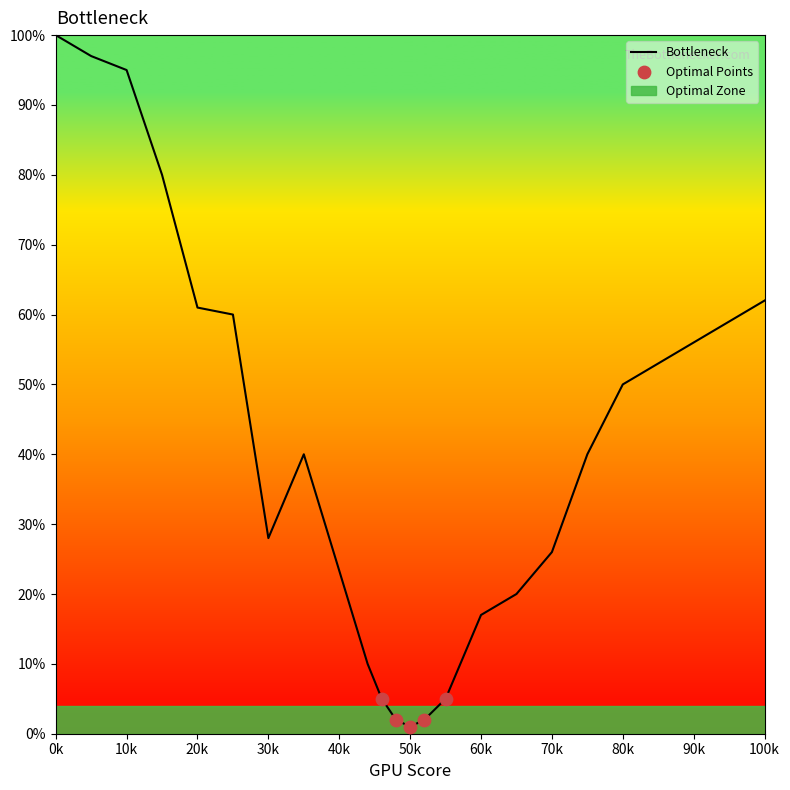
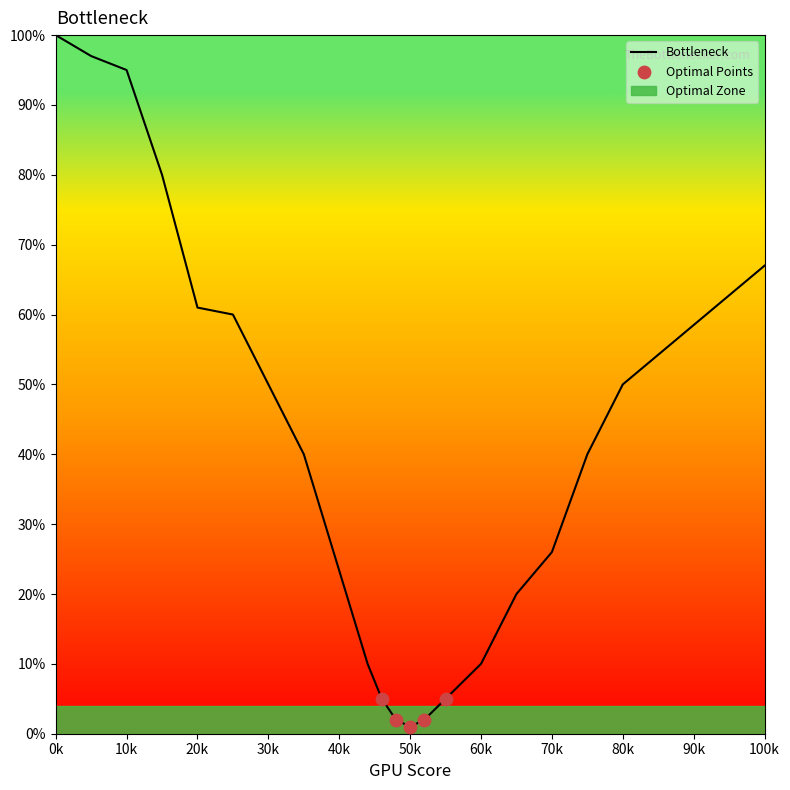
  {
    "Bottleneck": {
      "0k": "100%",
      "10k": "95%",
      "20k": "61%",
-     "30k": "28%",
-     "60k": "17%",
+     "30k": "50%",
+     "60k": "10%",
      "70k": "26%",
      "80k": "50%",
-     "100k": "62%"
+     "100k": "67%"
    },
    "Optimal Zone": {
      "0k": "4%",
      "10k": "4%",
      "20k": "4%",
      "30k": "4%",
      "50k": "4%",
      "60k": "4%",
      "70k": "4%",
      "80k": "4%",
      "100k": "4%"
    }
  }
